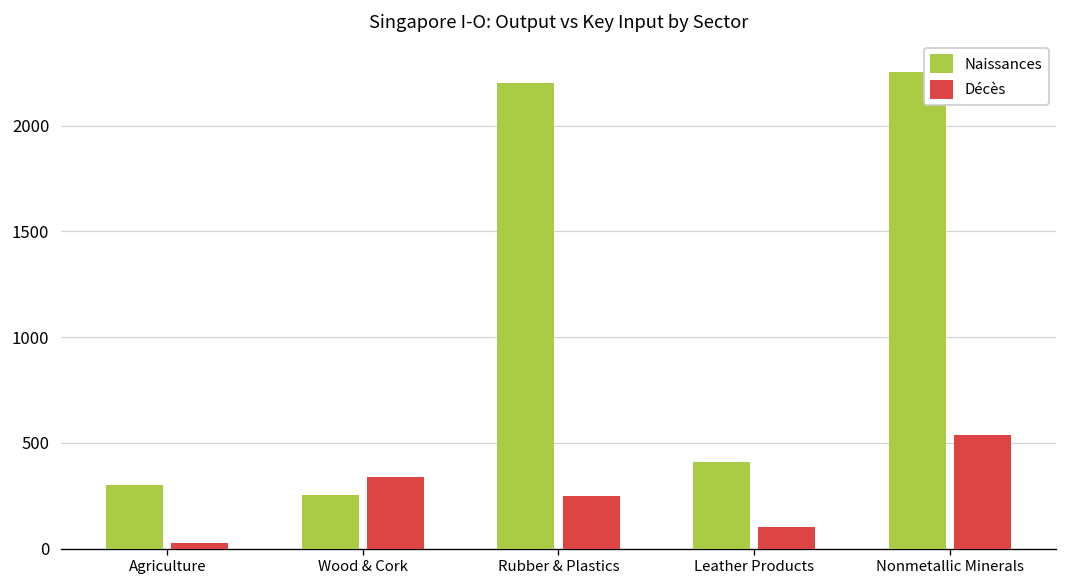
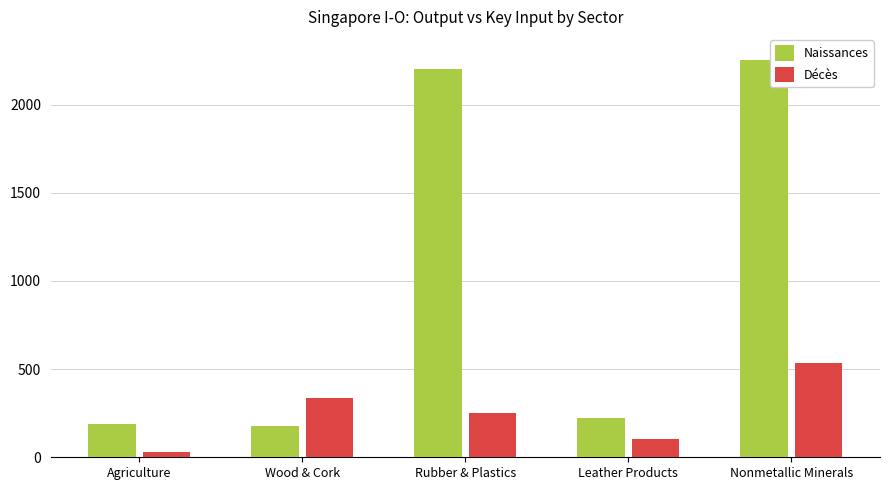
  {
    "Naissances": {
-     "Agriculture": 300,
-     "Wood & Cork": 250,
+     "Agriculture": 190,
+     "Wood & Cork": 180,
      "Rubber & Plastics": 2200,
-     "Leather Products": 410,
+     "Leather Products": 220,
      "Nonmetallic Minerals": 2250
    },
    "Décès": {
      "Agriculture": 30,
      "Wood & Cork": 340,
      "Rubber & Plastics": 250,
      "Leather Products": 100,
      "Nonmetallic Minerals": 540
    }
  }
